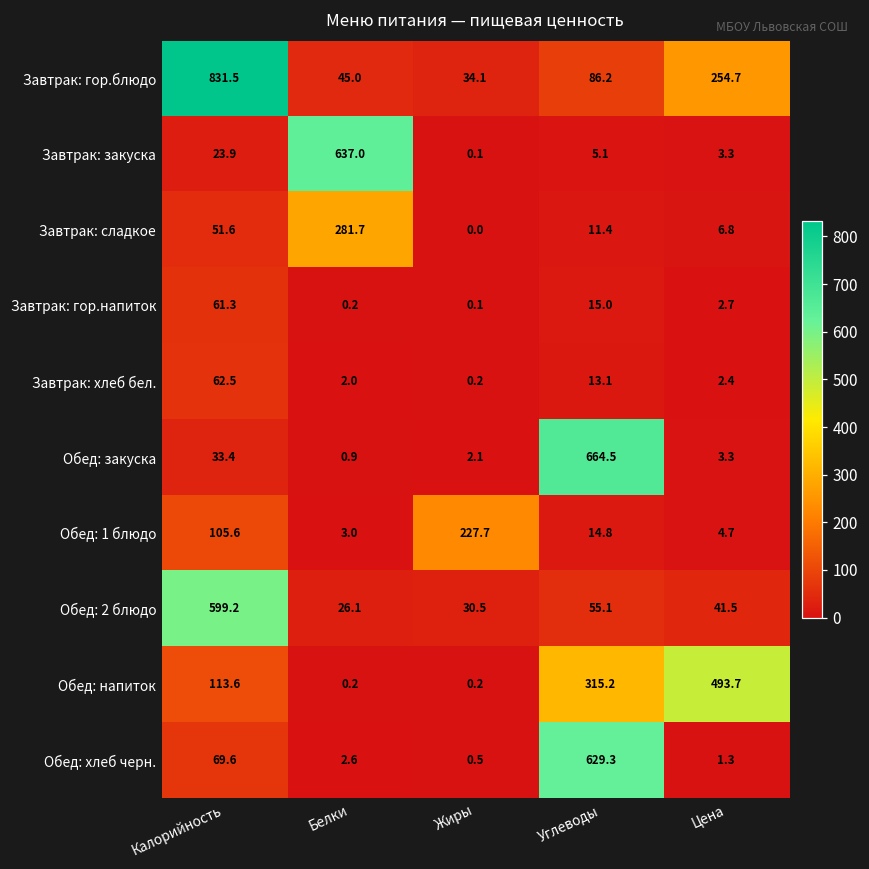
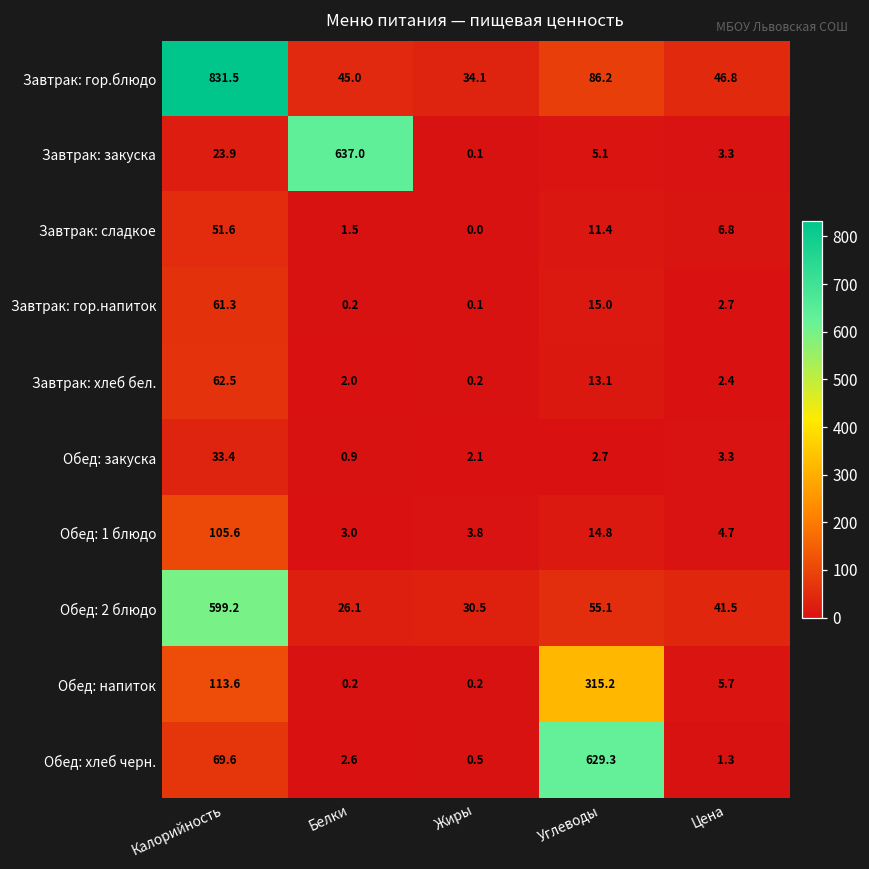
  {
    "Завтрак: гор.блюдо": {
      "Калорийность": 831.5,
      "Белки": 45.0,
      "Жиры": 34.1,
      "Углеводы": 86.2,
-     "Цена": 254.7
+     "Цена": 46.8
    },
    "Завтрак: закуска": {
      "Калорийность": 23.9,
      "Белки": 637.0,
      "Жиры": 0.1,
      "Углеводы": 5.1,
      "Цена": 3.3
    },
    "Завтрак: сладкое": {
      "Калорийность": 51.6,
-     "Белки": 281.7,
+     "Белки": 1.5,
      "Жиры": 0.0,
      "Углеводы": 11.4,
      "Цена": 6.8
    },
    "Завтрак: гор.напиток": {
      "Калорийность": 61.3,
      "Белки": 0.2,
      "Жиры": 0.1,
      "Углеводы": 15.0,
      "Цена": 2.7
    },
    "Завтрак: хлеб бел.": {
      "Калорийность": 62.5,
      "Белки": 2.0,
      "Жиры": 0.2,
      "Углеводы": 13.1,
      "Цена": 2.4
    },
    "Обед: закуска": {
      "Калорийность": 33.4,
      "Белки": 0.9,
      "Жиры": 2.1,
-     "Углеводы": 664.5,
+     "Углеводы": 2.7,
      "Цена": 3.3
    },
    "Обед: 1 блюдо": {
      "Калорийность": 105.6,
      "Белки": 3.0,
-     "Жиры": 227.7,
+     "Жиры": 3.8,
      "Углеводы": 14.8,
      "Цена": 4.7
    },
    "Обед: 2 блюдо": {
      "Калорийность": 599.2,
      "Белки": 26.1,
      "Жиры": 30.5,
      "Углеводы": 55.1,
      "Цена": 41.5
    },
    "Обед: напиток": {
      "Калорийность": 113.6,
      "Белки": 0.2,
      "Жиры": 0.2,
      "Углеводы": 315.2,
-     "Цена": 493.7
+     "Цена": 5.7
    },
    "Обед: хлеб черн.": {
      "Калорийность": 69.6,
      "Белки": 2.6,
      "Жиры": 0.5,
      "Углеводы": 629.3,
      "Цена": 1.3
    }
  }
